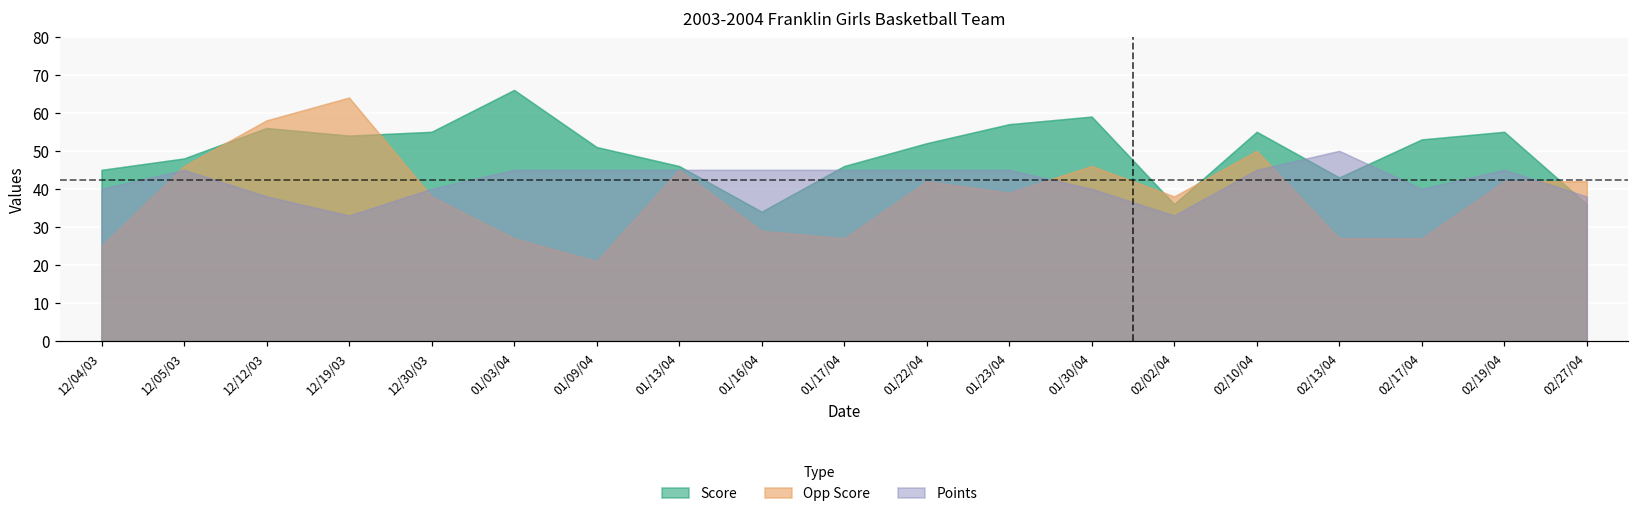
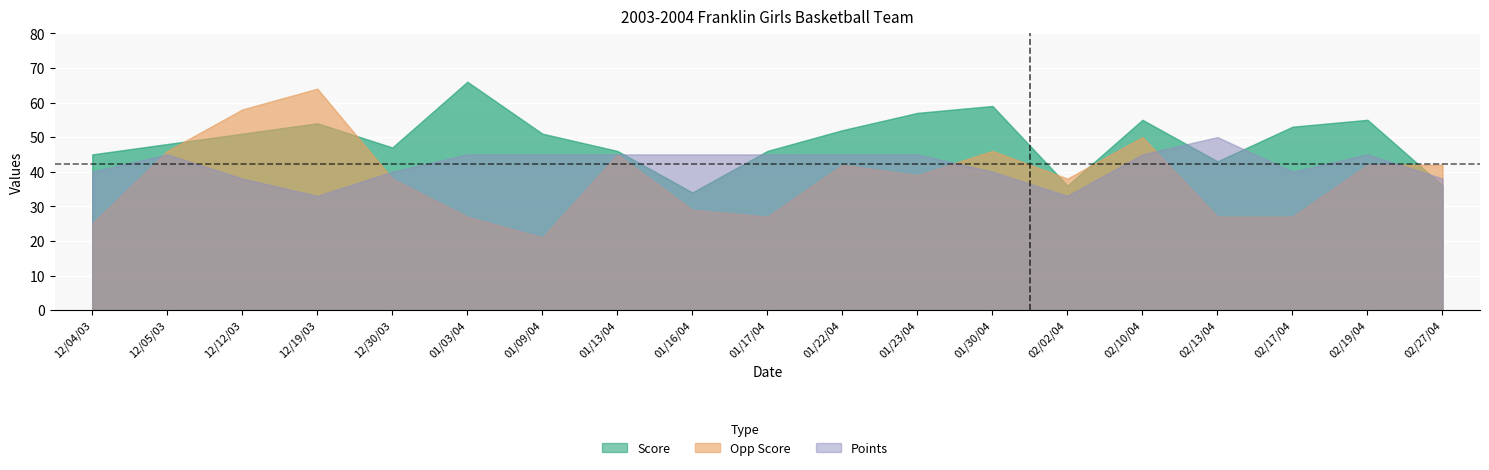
  {
    "Score": {
      "12/04/03": 45,
      "12/05/03": 48,
-     "12/12/03": 56,
+     "12/12/03": 51,
      "12/19/03": 54,
-     "12/30/03": 55,
+     "12/30/03": 47,
      "01/03/04": 66,
      "01/09/04": 51,
      "01/13/04": 46,
      "01/16/04": 34,
      "01/17/04": 46,
      "01/22/04": 52,
      "01/23/04": 57,
      "01/30/04": 59,
      "02/02/04": 36,
      "02/10/04": 55,
      "02/13/04": 43,
      "02/17/04": 53,
      "02/19/04": 55,
      "02/27/04": 36
    }
  }
